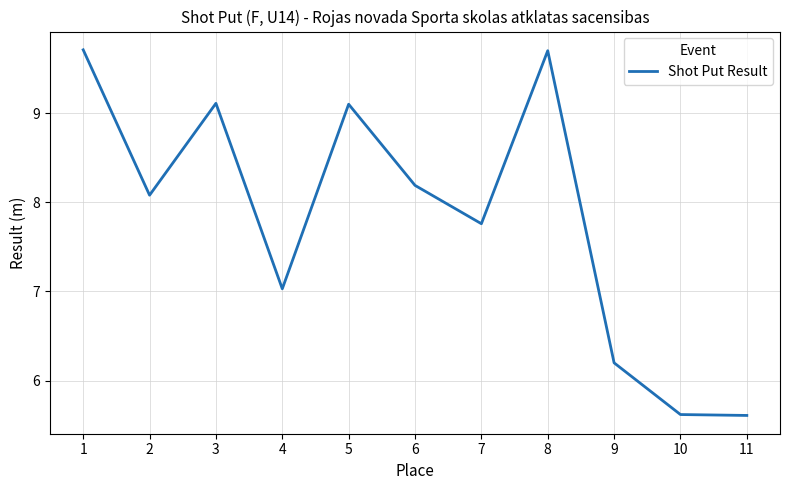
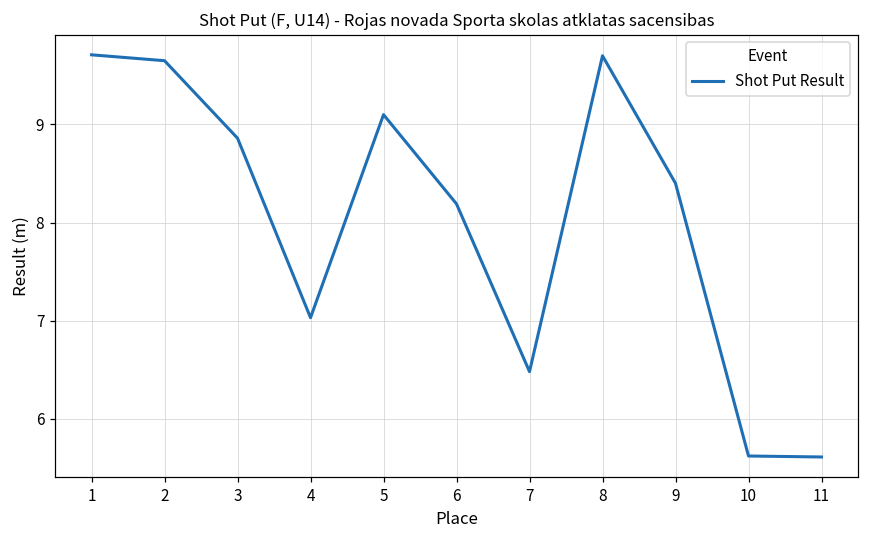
  {
    "1": 9.7,
-   "2": 8.1,
-   "3": 9.1,
+   "2": 9.7,
+   "3": 8.9,
    "4": 7.0,
    "5": 9.1,
    "6": 8.2,
-   "7": 7.8,
+   "7": 6.5,
    "8": 9.7,
-   "9": 6.2,
+   "9": 8.4,
    "10": 5.6,
    "11": 5.6
  }
